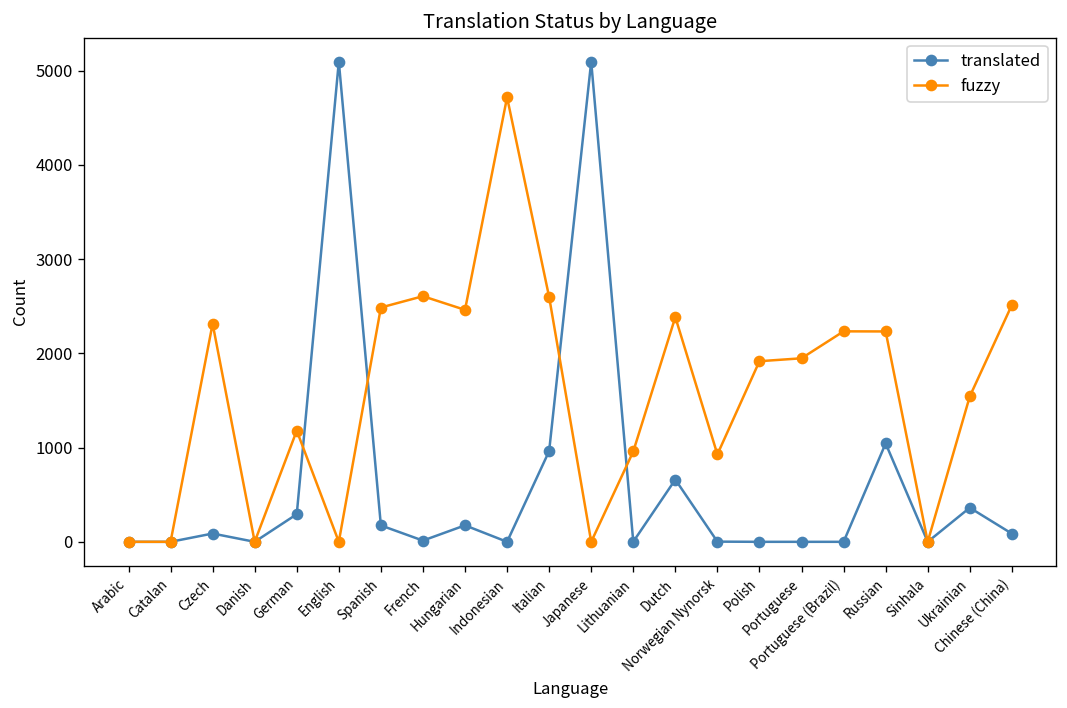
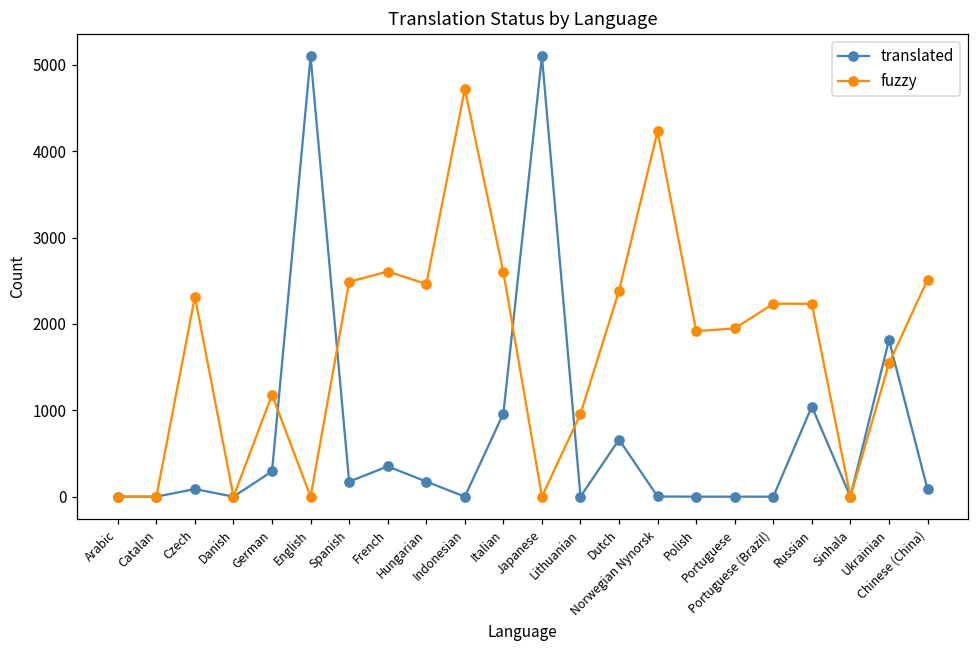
  {
    "translated": {
      "Czech": 100,
      "German": 300,
      "English": 5100,
      "Spanish": 200,
-     "French": 0,
+     "French": 400,
      "Hungarian": 200,
      "Indonesian": 0,
      "Italian": 1000,
      "Japanese": 5100,
      "Lithuanian": 0,
      "Dutch": 700,
      "Norwegian Nynorsk": 0,
      "Polish": 0,
      "Portuguese": 0,
      "Portuguese (Brazil)": 0,
      "Russian": 1000,
-     "Ukrainian": 400,
+     "Ukrainian": 1800,
      "Chinese (China)": 100
    },
    "fuzzy": {
      "Czech": 2300,
      "German": 1200,
      "English": 0,
      "Spanish": 2500,
      "French": 2600,
      "Hungarian": 2500,
      "Indonesian": 4700,
      "Italian": 2600,
      "Japanese": 0,
      "Lithuanian": 1000,
      "Dutch": 2400,
-     "Norwegian Nynorsk": 900,
+     "Norwegian Nynorsk": 4200,
      "Polish": 1900,
      "Portuguese": 1900,
      "Portuguese (Brazil)": 2200,
      "Russian": 2200,
      "Ukrainian": 1500,
      "Chinese (China)": 2500
    }
  }
